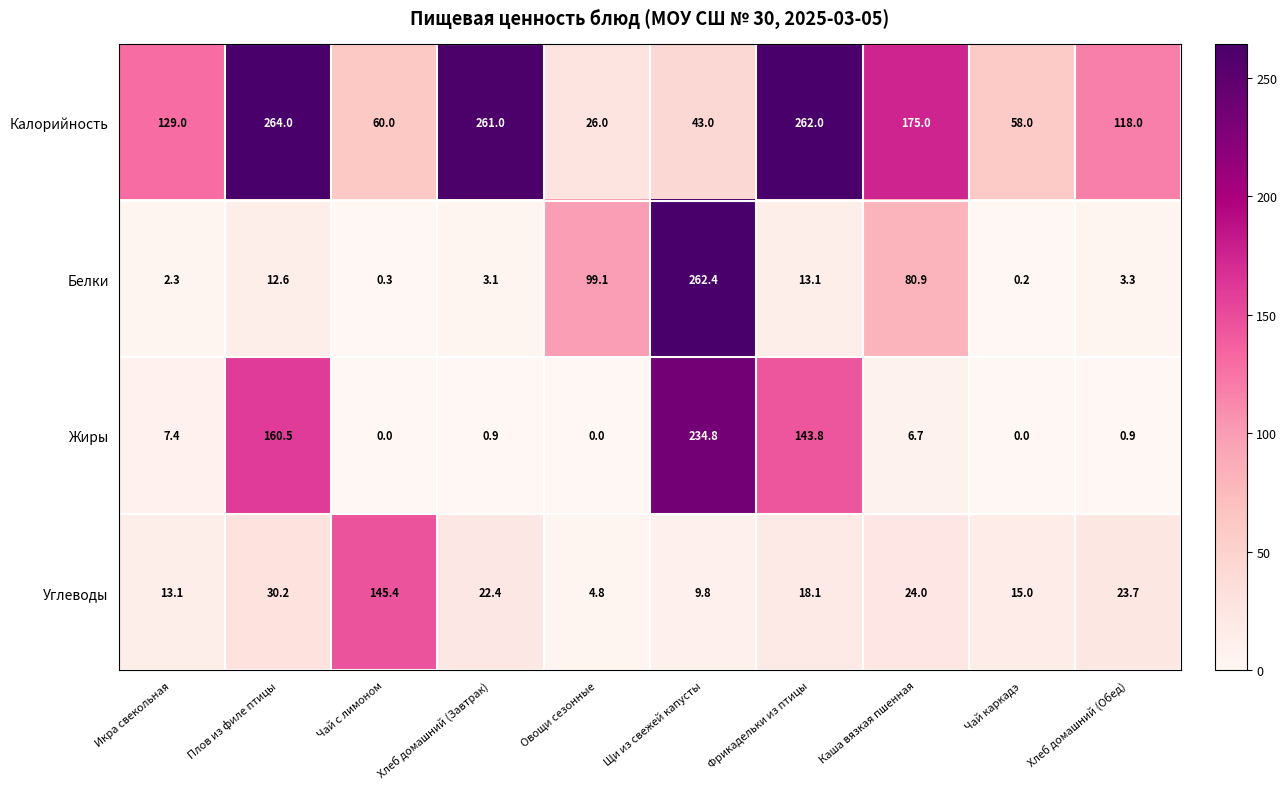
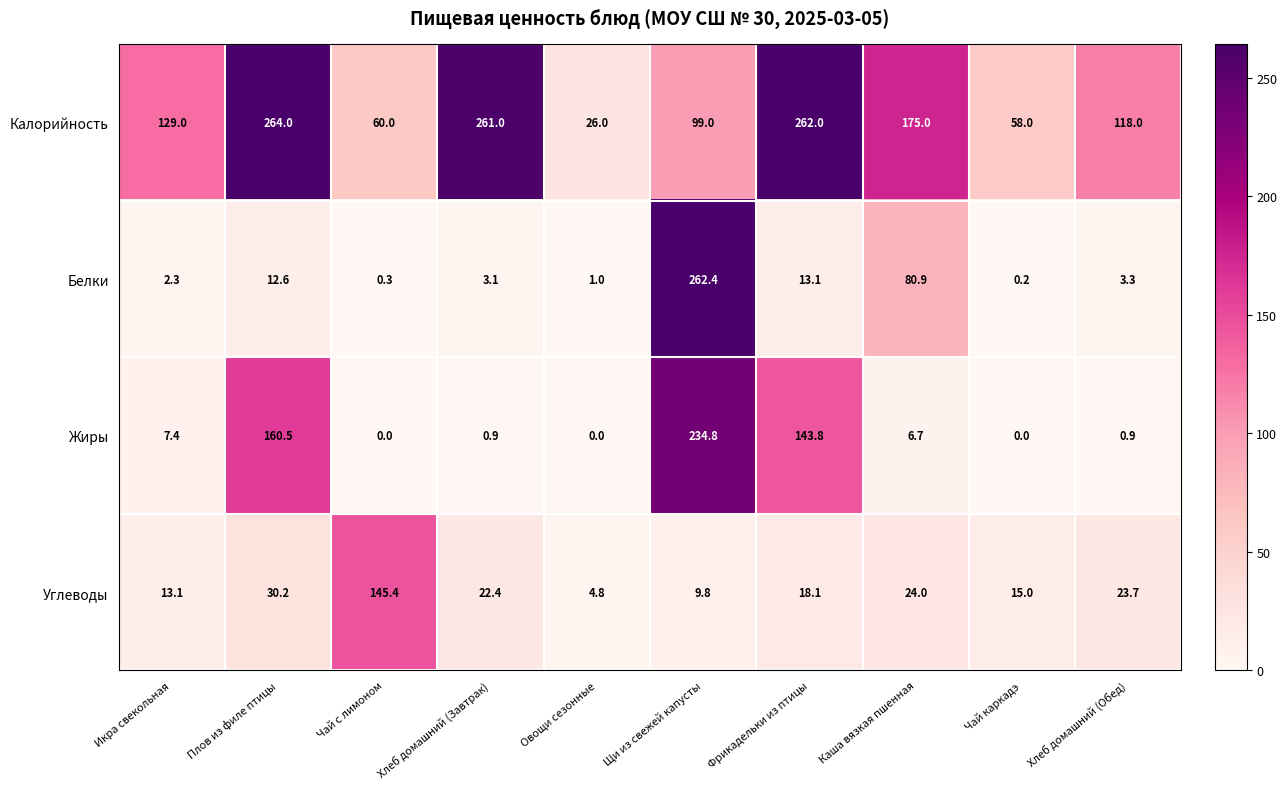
  {
    "Калорийность": {
      "Икра свекольная": 129.0,
      "Плов из филе птицы": 264.0,
      "Чай с лимоном": 60.0,
      "Хлеб домашний (Завтрак)": 261.0,
      "Овощи сезонные": 26.0,
-     "Щи из свежей капусты": 43.0,
+     "Щи из свежей капусты": 99.0,
      "Фрикадельки из птицы": 262.0,
      "Каша вязкая пшенная": 175.0,
      "Чай каркадэ": 58.0,
      "Хлеб домашний (Обед)": 118.0
    },
    "Белки": {
      "Икра свекольная": 2.3,
      "Плов из филе птицы": 12.6,
      "Чай с лимоном": 0.3,
      "Хлеб домашний (Завтрак)": 3.1,
-     "Овощи сезонные": 99.1,
+     "Овощи сезонные": 1.0,
      "Щи из свежей капусты": 262.4,
      "Фрикадельки из птицы": 13.1,
      "Каша вязкая пшенная": 80.9,
      "Чай каркадэ": 0.2,
      "Хлеб домашний (Обед)": 3.3
    },
    "Жиры": {
      "Икра свекольная": 7.4,
      "Плов из филе птицы": 160.5,
      "Чай с лимоном": 0.0,
      "Хлеб домашний (Завтрак)": 0.9,
      "Овощи сезонные": 0.0,
      "Щи из свежей капусты": 234.8,
      "Фрикадельки из птицы": 143.8,
      "Каша вязкая пшенная": 6.7,
      "Чай каркадэ": 0.0,
      "Хлеб домашний (Обед)": 0.9
    },
    "Углеводы": {
      "Икра свекольная": 13.1,
      "Плов из филе птицы": 30.2,
      "Чай с лимоном": 145.4,
      "Хлеб домашний (Завтрак)": 22.4,
      "Овощи сезонные": 4.8,
      "Щи из свежей капусты": 9.8,
      "Фрикадельки из птицы": 18.1,
      "Каша вязкая пшенная": 24.0,
      "Чай каркадэ": 15.0,
      "Хлеб домашний (Обед)": 23.7
    }
  }
